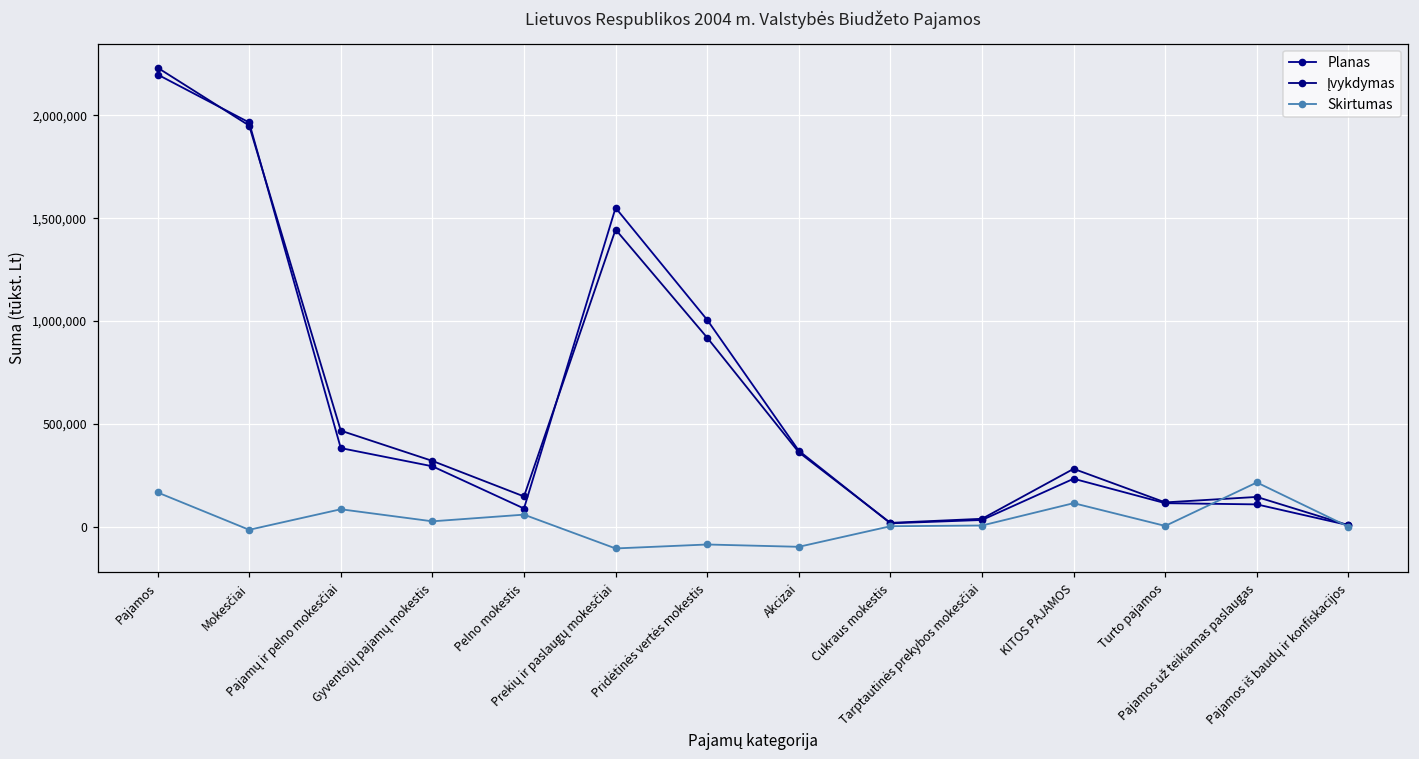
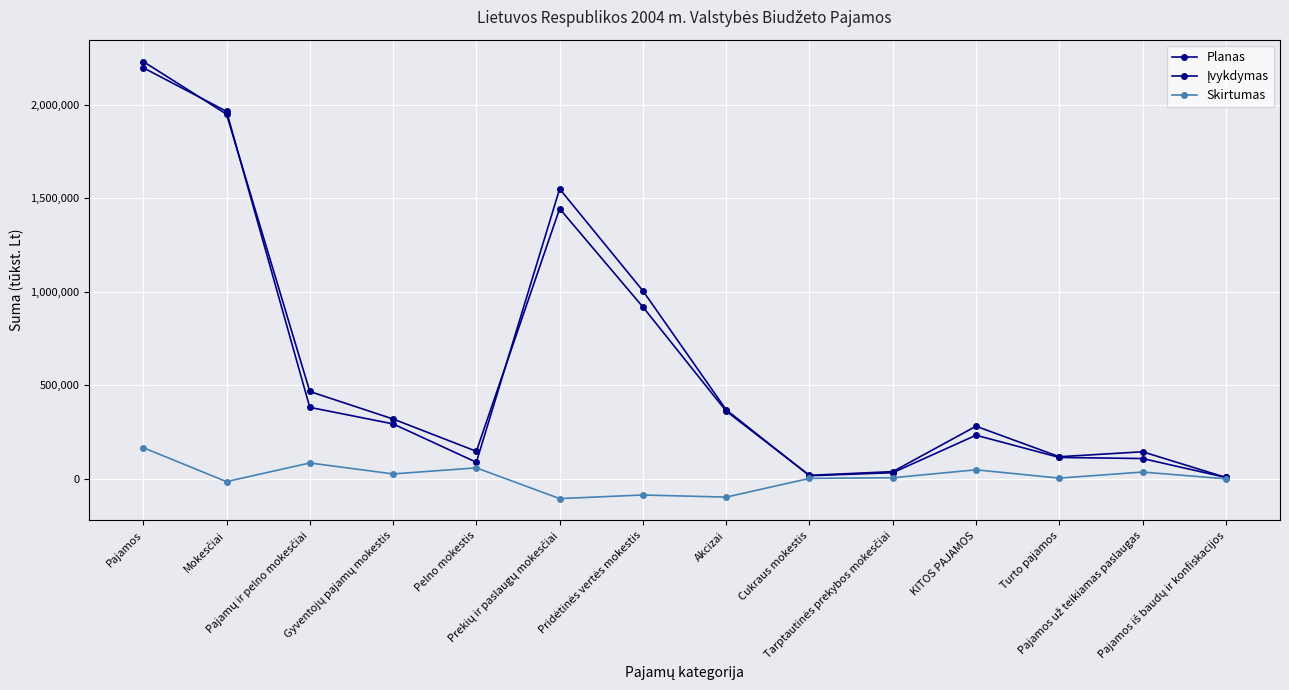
  {
    "Skirtumas": {
      "Pajamos": "170,000",
      "Mokesčiai": "-20,000",
      "Pajamų ir pelno mokesčiai": "80,000",
      "Gyventojų pajamų mokestis": "30,000",
      "Pelno mokestis": "60,000",
      "Prekių ir paslaugų mokesčiai": "-110,000",
      "Pridėtinės vertės mokestis": "-90,000",
      "Akcizai": "-100,000",
      "Cukraus mokestis": "0",
      "Tarptautinės prekybos mokesčiai": "10,000",
-     "KITOS PAJAMOS": "110,000",
+     "KITOS PAJAMOS": "50,000",
      "Turto pajamos": "0",
-     "Pajamos už teikiamas paslaugas": "220,000"
+     "Pajamos už teikiamas paslaugas": "40,000"
    }
  }
